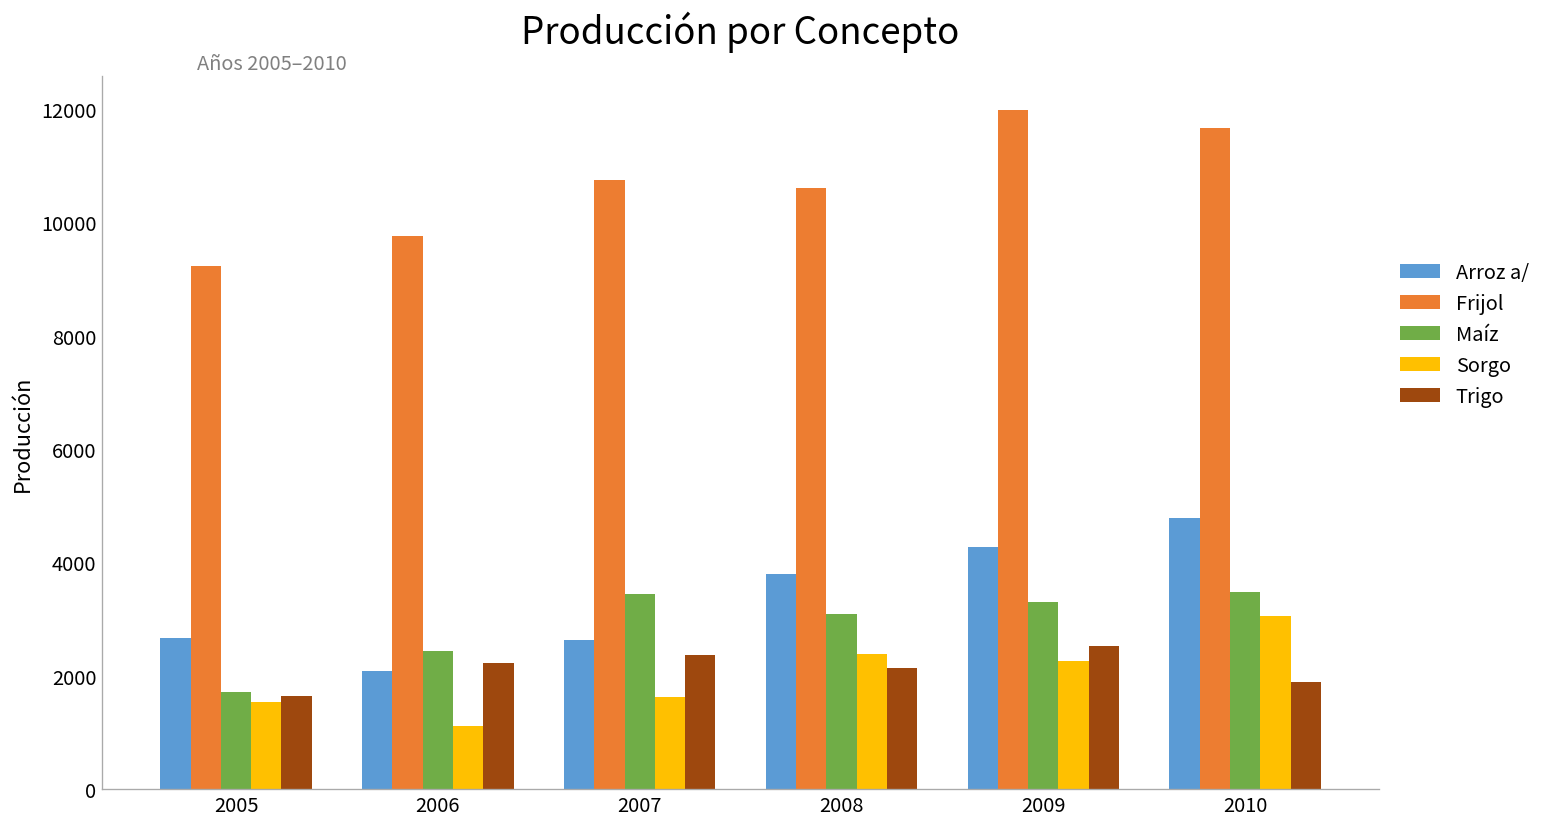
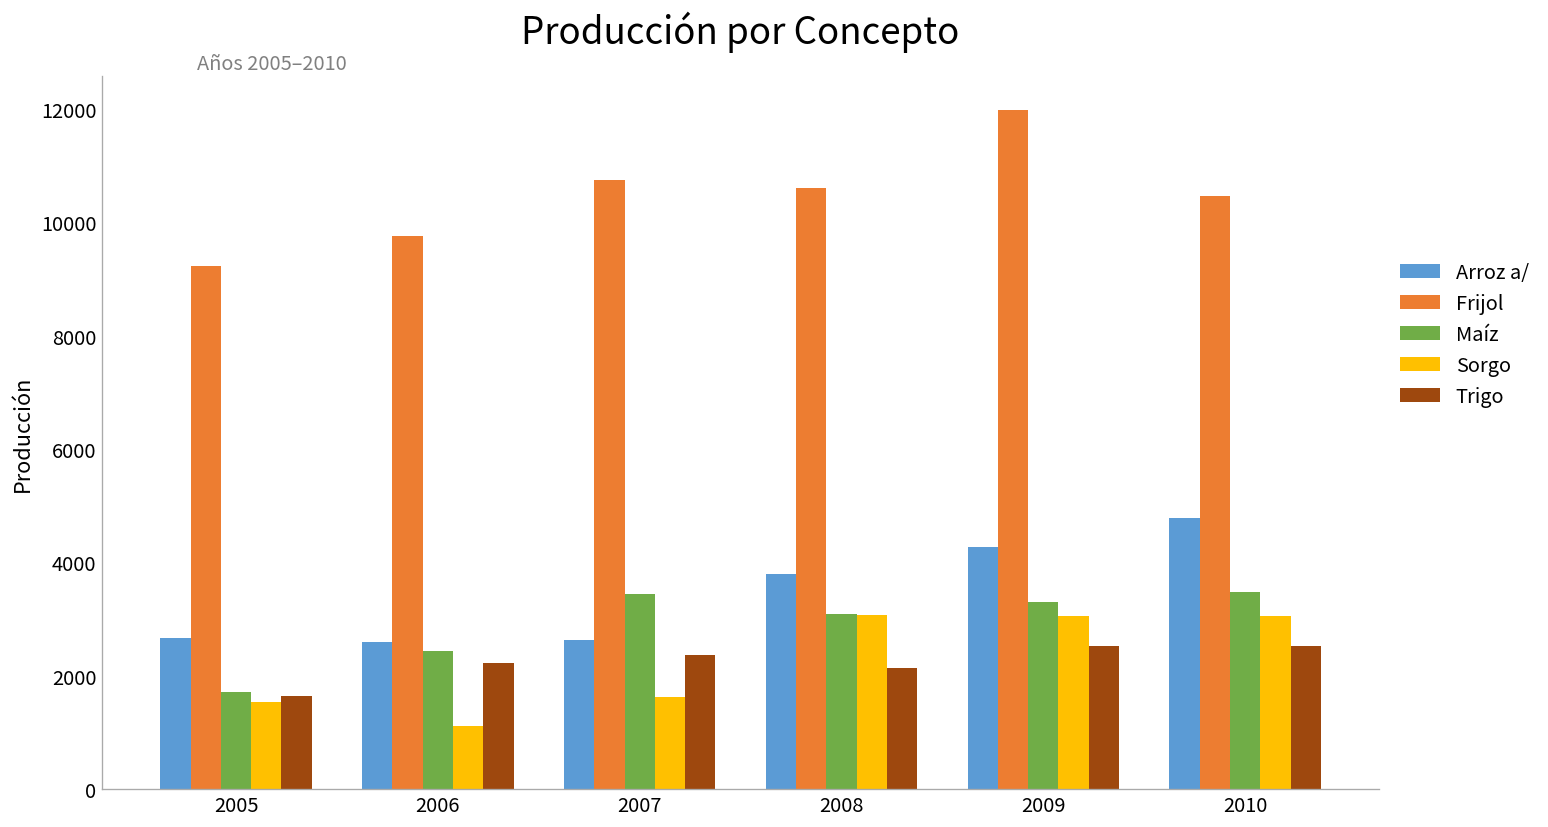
  {
    "Arroz a/": {
      "2005": 2700,
-     "2006": 2100,
+     "2006": 2600,
      "2007": 2600,
      "2008": 3800,
      "2009": 4300,
      "2010": 4800
    },
    "Frijol": {
      "2005": 9200,
      "2006": 9800,
      "2007": 10800,
      "2008": 10600,
      "2009": 12000,
-     "2010": 11700
+     "2010": 10500
    },
    "Maíz": {
      "2005": 1700,
      "2006": 2400,
      "2007": 3400,
      "2008": 3100,
      "2009": 3300,
      "2010": 3500
    },
    "Sorgo": {
      "2005": 1500,
      "2006": 1100,
      "2007": 1600,
-     "2008": 2400,
-     "2009": 2300,
+     "2008": 3100,
+     "2009": 3000,
      "2010": 3000
    },
    "Trigo": {
      "2005": 1600,
      "2006": 2200,
      "2007": 2400,
      "2008": 2100,
      "2009": 2500,
-     "2010": 1900
+     "2010": 2500
    }
  }
